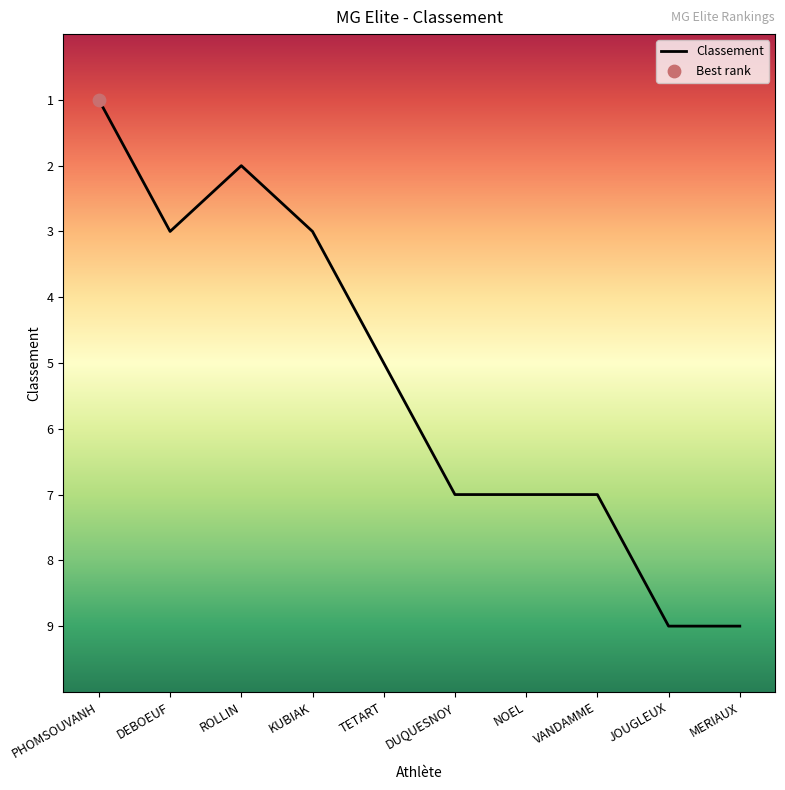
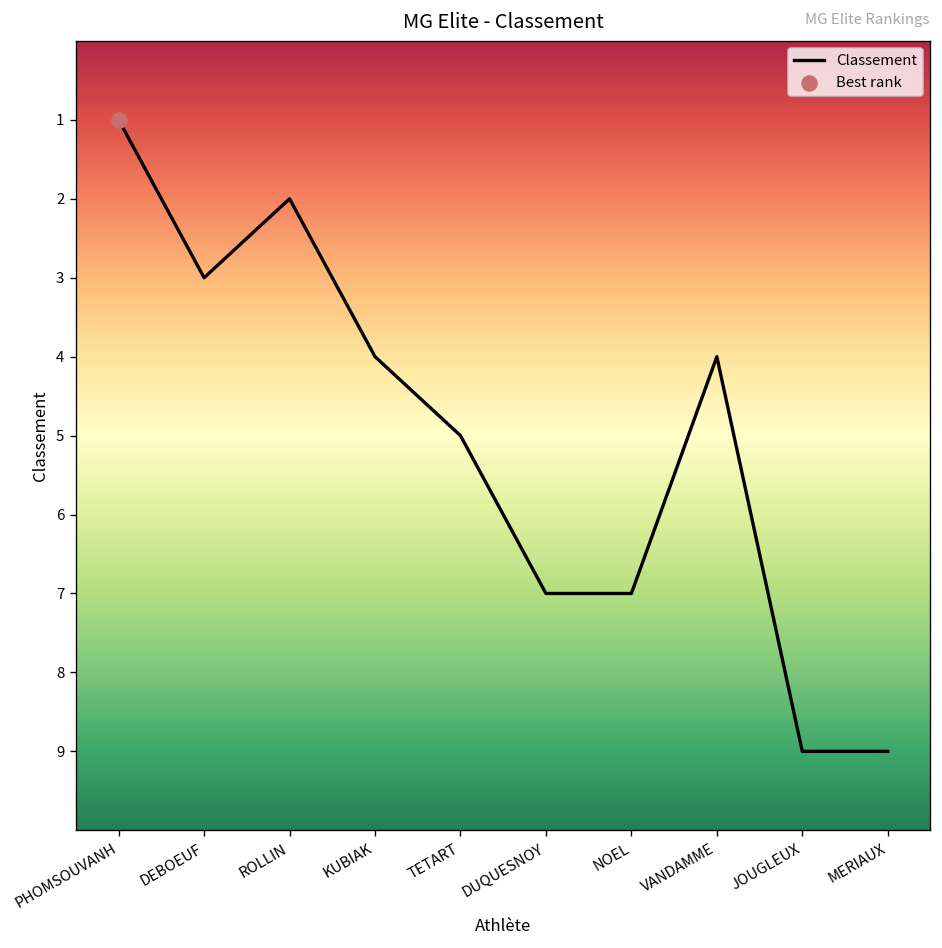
  {
    "Classement": {
      "DEBOEUF": 3,
      "ROLLIN": 2,
-     "KUBIAK": 3,
+     "KUBIAK": 4,
      "TETART": 5,
      "DUQUESNOY": 7,
      "NOEL": 7,
-     "VANDAMME": 7,
+     "VANDAMME": 4,
      "JOUGLEUX": 9,
      "MERIAUX": 9
    }
  }
